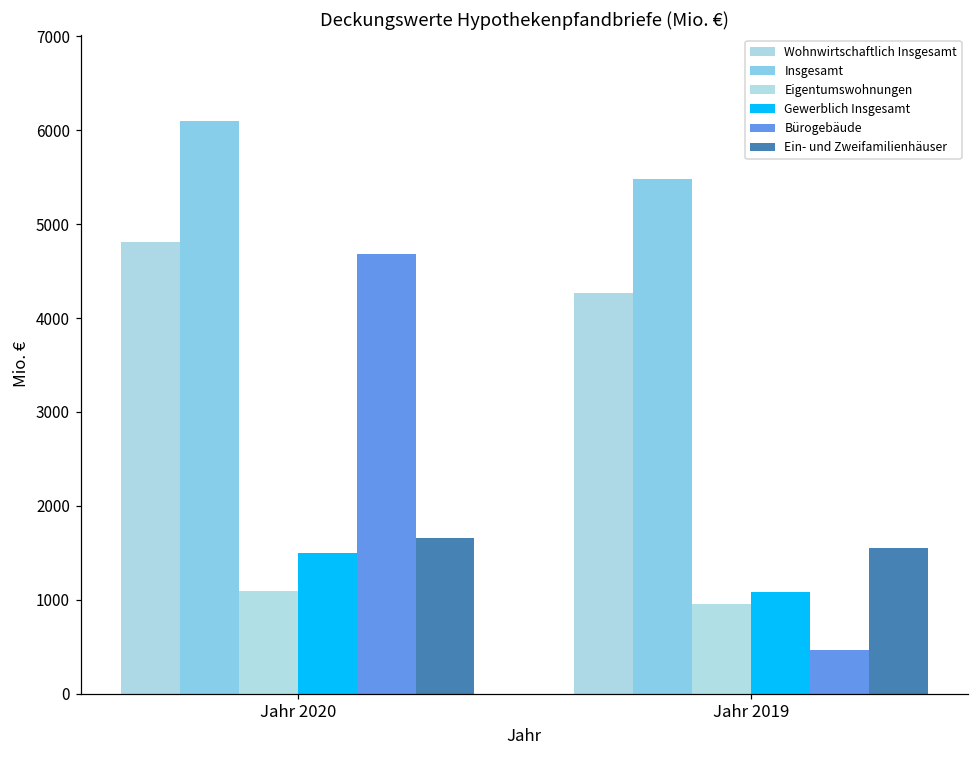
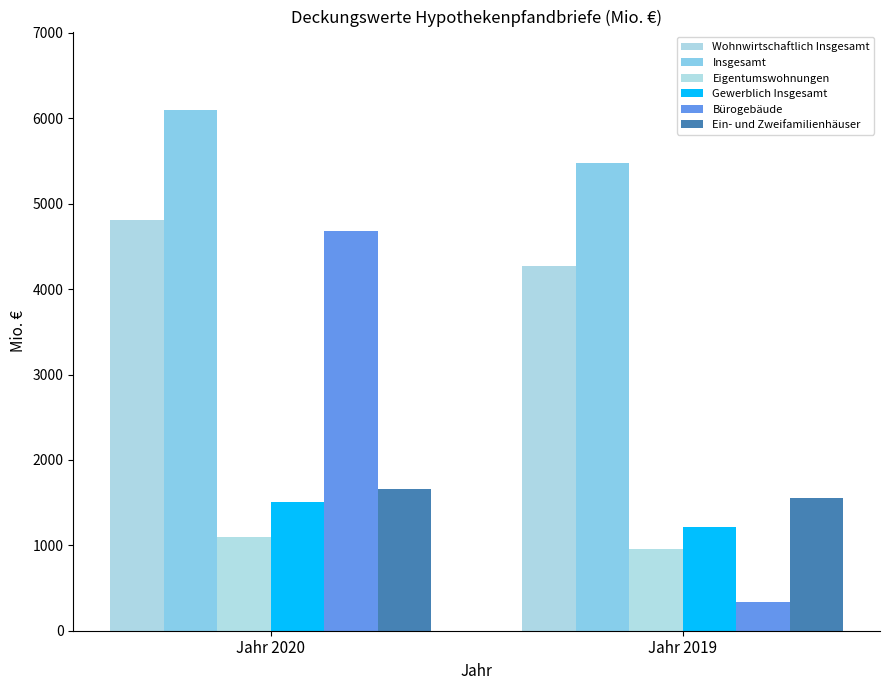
  {
    "Gewerblich Insgesamt": {
      "Jahr 2020": 1500,
-     "Jahr 2019": 1100
+     "Jahr 2019": 1200
    },
    "Bürogebäude": {
      "Jahr 2020": 4700,
-     "Jahr 2019": 500
+     "Jahr 2019": 300
    },
    "Ein- und Zweifamilienhäuser": {
      "Jahr 2020": 1700,
      "Jahr 2019": 1600
    }
  }
